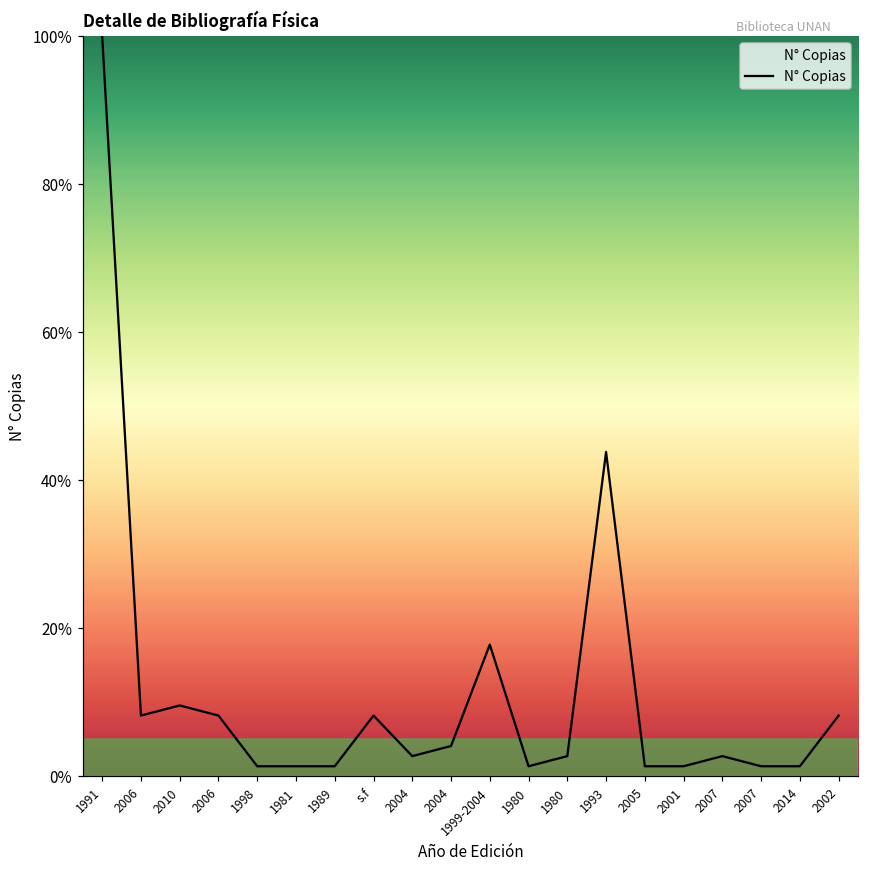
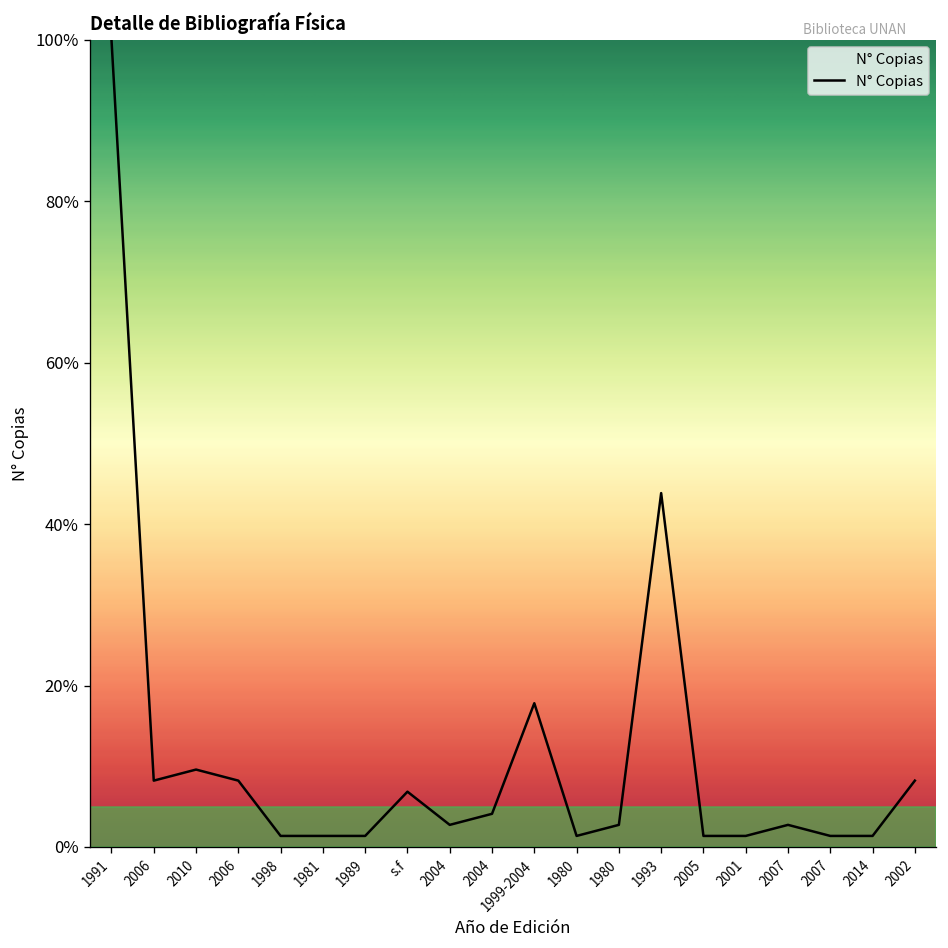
  {
    "1991": "100%",
    "2010": "10%",
-   "s.f": "8%",
+   "s.f": "7%",
    "1999-2004": "18%",
    "1993": "44%",
    "2002": "8%"
  }
